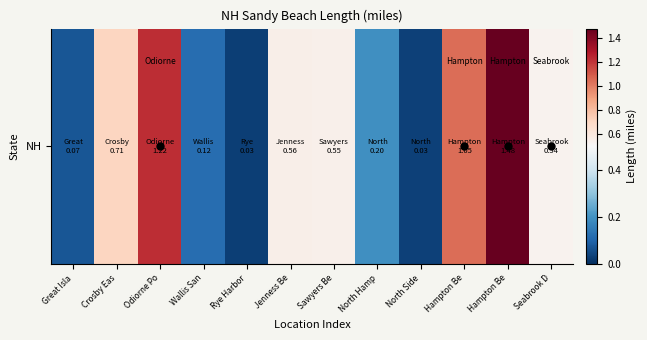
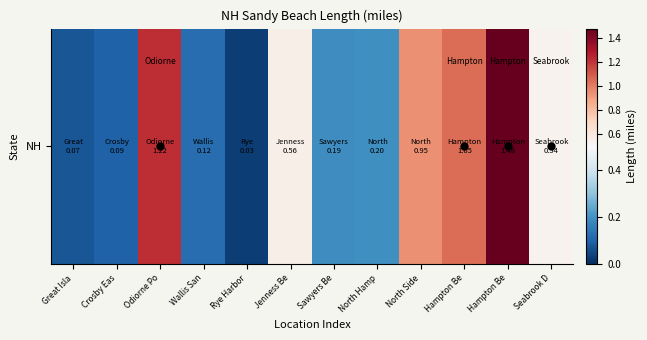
  {
    "NH": {
      "Great Isla": 0.07,
-     "Crosby Eas": 0.71,
+     "Crosby Eas": 0.09,
      "Wallis San": 0.12,
      "Rye Harbor": 0.03,
      "Jenness Be": 0.56,
-     "Sawyers Be": 0.55,
+     "Sawyers Be": 0.19,
      "North Hamp": 0.20,
-     "North Side": 0.03
+     "North Side": 0.95
    }
  }
